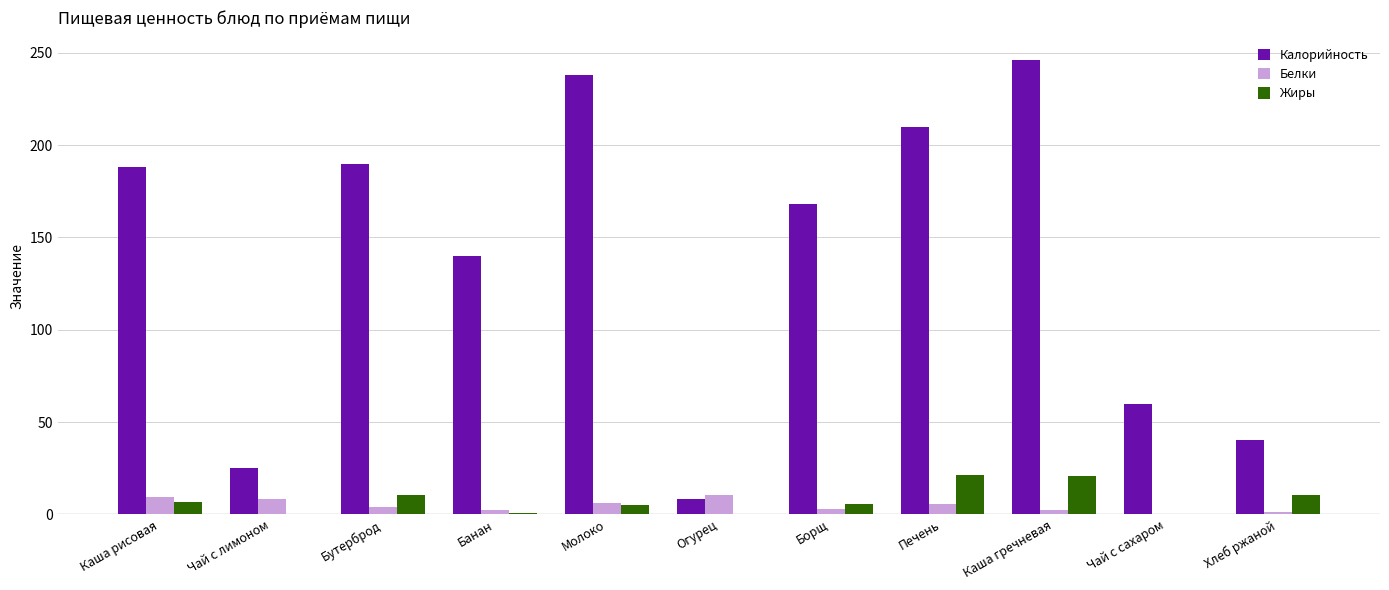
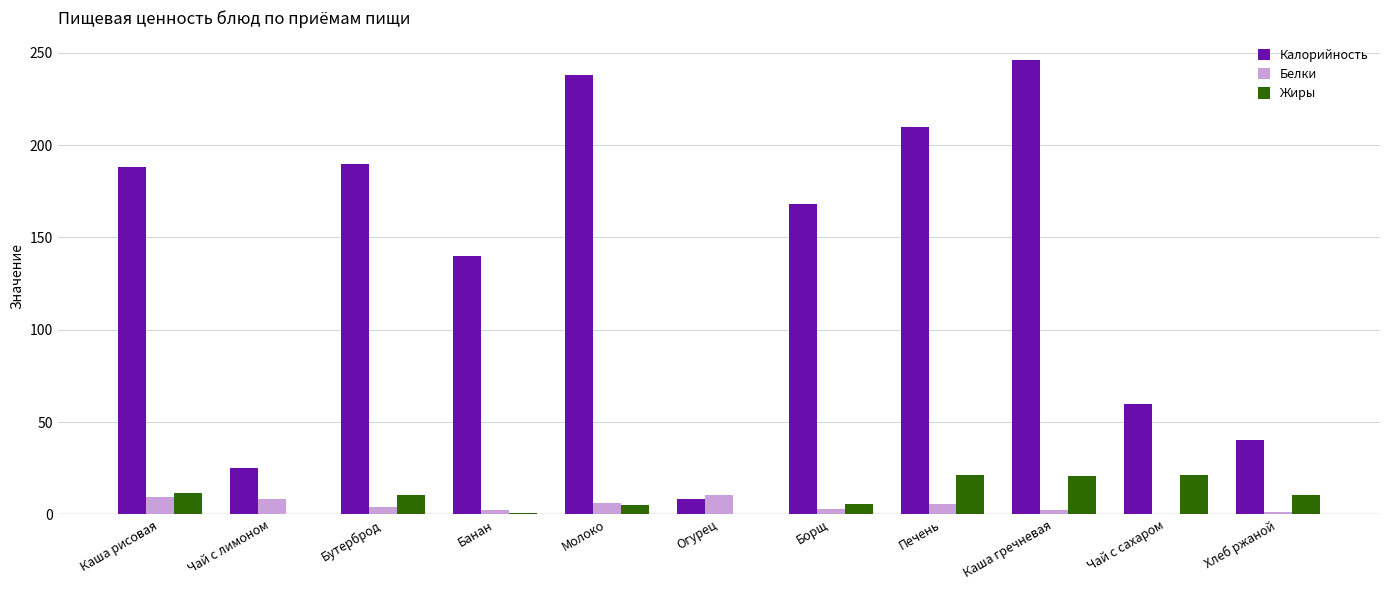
  {
    "Калорийность": {
      "Каша рисовая": 188,
      "Чай с лимоном": 25,
      "Бутерброд": 190,
      "Банан": 140,
      "Молоко": 238,
      "Огурец": 8,
      "Борщ": 168,
      "Печень": 210,
      "Каша гречневая": 246,
      "Чай с сахаром": 60,
      "Хлеб ржаной": 40
    },
    "Белки": {
      "Каша рисовая": 9,
      "Чай с лимоном": 8,
      "Бутерброд": 4,
      "Банан": 3,
      "Молоко": 6,
      "Огурец": 10,
      "Борщ": 3,
      "Печень": 6,
      "Каша гречневая": 3,
      "Хлеб ржаной": 2
    },
    "Жиры": {
-     "Каша рисовая": 7,
+     "Каша рисовая": 11,
      "Чай с лимоном": 0,
      "Бутерброд": 10,
      "Молоко": 5,
      "Огурец": 0,
      "Борщ": 5,
      "Печень": 21,
      "Каша гречневая": 21,
-     "Чай с сахаром": 0,
+     "Чай с сахаром": 21,
      "Хлеб ржаной": 11
    }
  }
